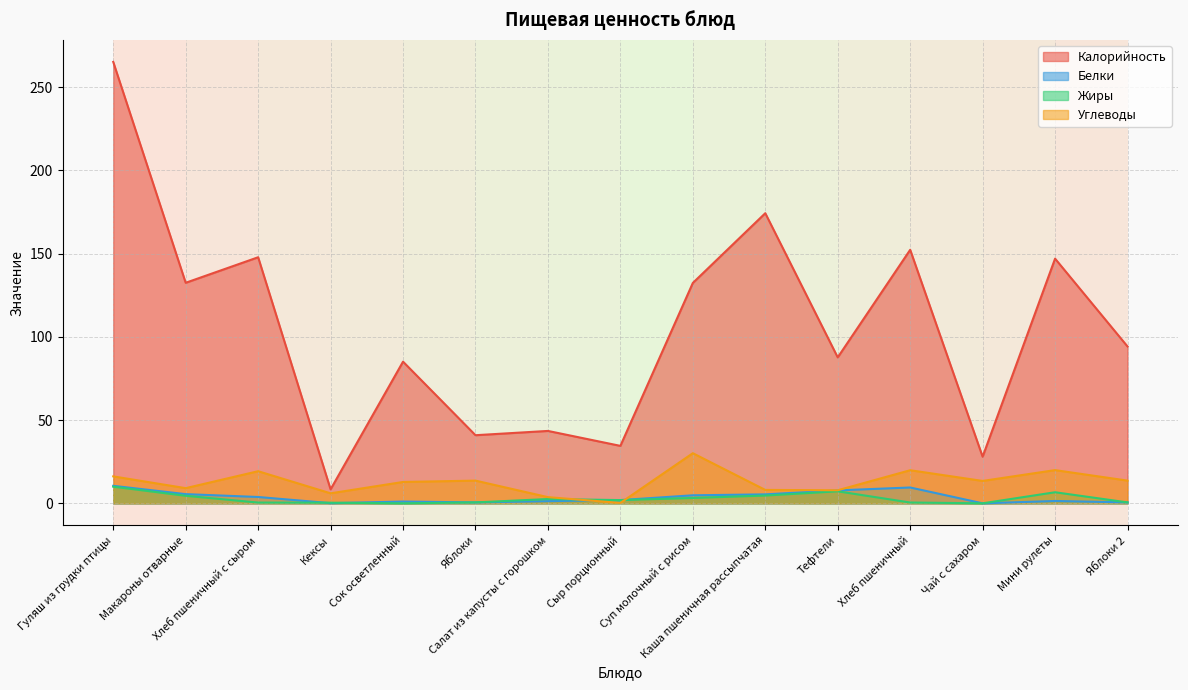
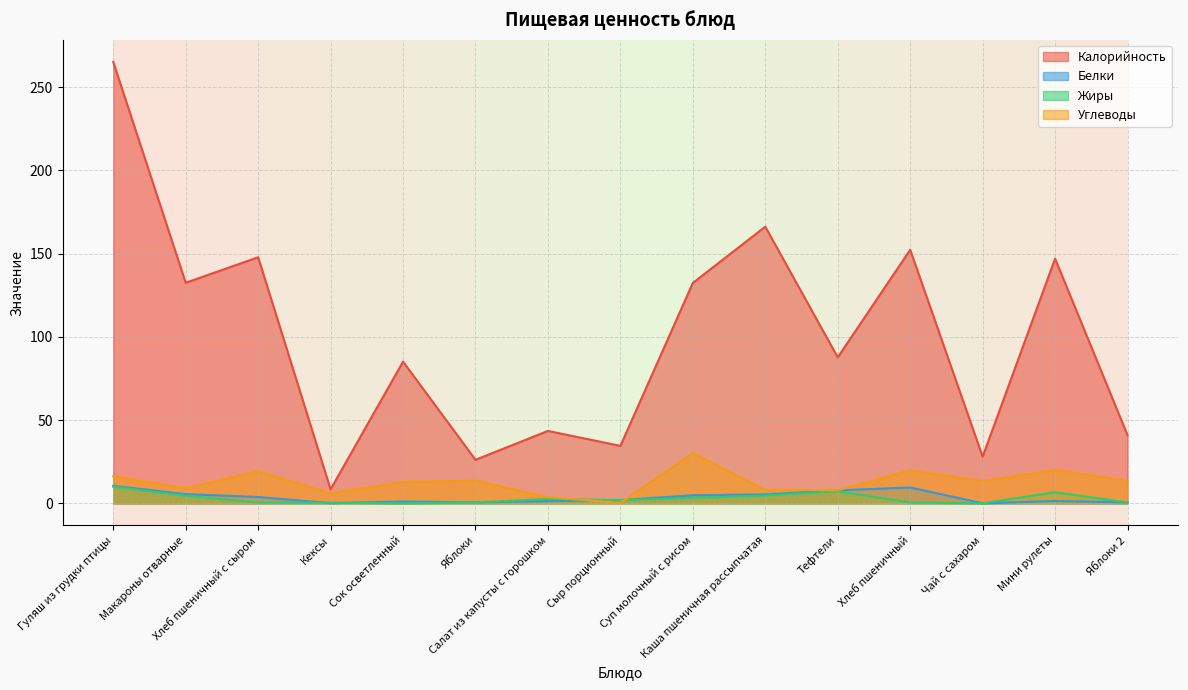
  {
    "Калорийность": {
      "Гуляш из грудки птицы": 265,
      "Макароны отварные": 133,
      "Хлеб пшеничный с сыром": 148,
      "Кексы": 8,
      "Сок осветленный": 85,
-     "Яблоки": 41,
+     "Яблоки": 26,
      "Салат из капусты с горошком": 43,
      "Сыр порционный": 35,
      "Суп молочный с рисом": 132,
-     "Каша пшеничная рассыпчатая": 174,
+     "Каша пшеничная рассыпчатая": 166,
      "Тефтели": 88,
      "Хлеб пшеничный": 152,
      "Чай с сахаром": 28,
      "Мини рулеты": 147,
-     "Яблоки 2": 94
+     "Яблоки 2": 41
    },
    "Белки": {
      "Хлеб пшеничный с сыром": 4,
      "Суп молочный с рисом": 5,
      "Хлеб пшеничный": 10,
      "Мини рулеты": 1
    },
    "Жиры": {
      "Хлеб пшеничный с сыром": 0,
      "Суп молочный с рисом": 3,
      "Хлеб пшеничный": 0,
      "Мини рулеты": 7
    },
    "Углеводы": {
      "Гуляш из грудки птицы": 16,
      "Макароны отварные": 9,
      "Хлеб пшеничный с сыром": 19,
      "Кексы": 6,
      "Сок осветленный": 13,
      "Яблоки": 14,
      "Сыр порционный": 0,
      "Суп молочный с рисом": 30,
      "Каша пшеничная рассыпчатая": 8,
      "Хлеб пшеничный": 20,
      "Чай с сахаром": 13,
      "Мини рулеты": 20,
      "Яблоки 2": 14
    }
  }
